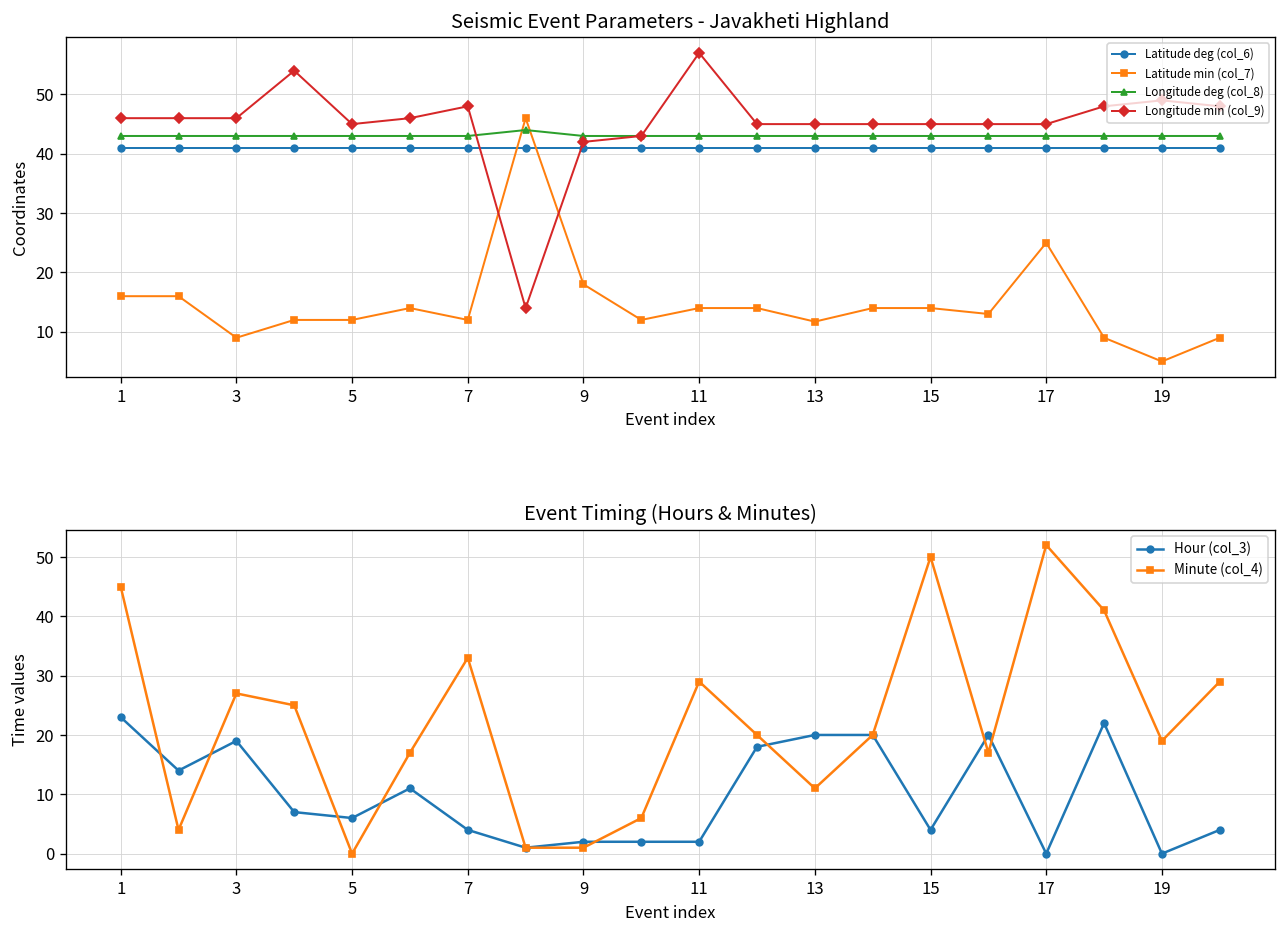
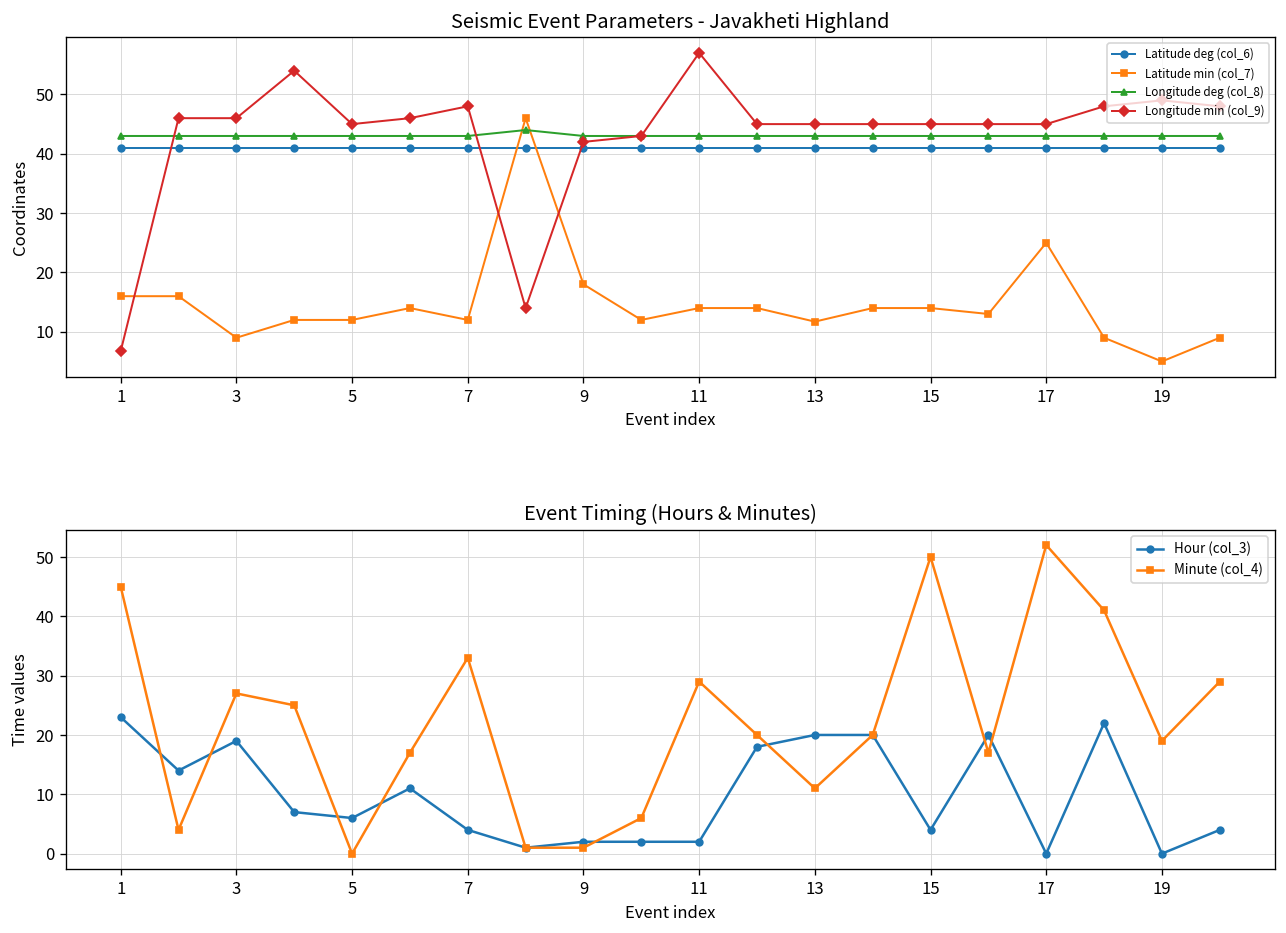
  {
    "Seismic Event Parameters - Javakheti Highland": {
      "Latitude deg (col_6)": {
        "1": 41,
        "3": 41,
        "5": 41,
        "7": 41,
        "9": 41,
        "11": 41,
        "13": 41,
        "15": 41,
        "17": 41,
        "19": 41
      },
      "Latitude min (col_7)": {
        "1": 16,
        "3": 9,
        "5": 12,
        "7": 12,
        "9": 18,
        "11": 14,
        "13": 12,
        "15": 14,
        "17": 25,
        "19": 5
      },
      "Longitude deg (col_8)": {
        "1": 43,
        "3": 43,
        "5": 43,
        "7": 43,
        "9": 43,
        "11": 43,
        "13": 43,
        "15": 43,
        "17": 43,
        "19": 43
      },
      "Longitude min (col_9)": {
-       "1": 46,
+       "1": 7,
        "3": 46,
        "5": 45,
        "7": 48,
        "9": 42,
        "11": 57,
        "13": 45,
        "15": 45,
        "17": 45
      }
    },
    "Event Timing (Hours & Minutes)": {
      "Hour (col_3)": {
        "1": 23,
        "3": 19,
        "5": 6,
        "7": 4,
        "9": 2,
        "11": 2,
        "13": 20,
        "15": 4,
        "17": 0,
        "19": 0
      },
      "Minute (col_4)": {
        "1": 45,
        "3": 27,
        "5": 0,
        "7": 33,
        "9": 1,
        "11": 29,
        "13": 11,
        "15": 50,
        "17": 52,
        "19": 19
      }
    }
  }
